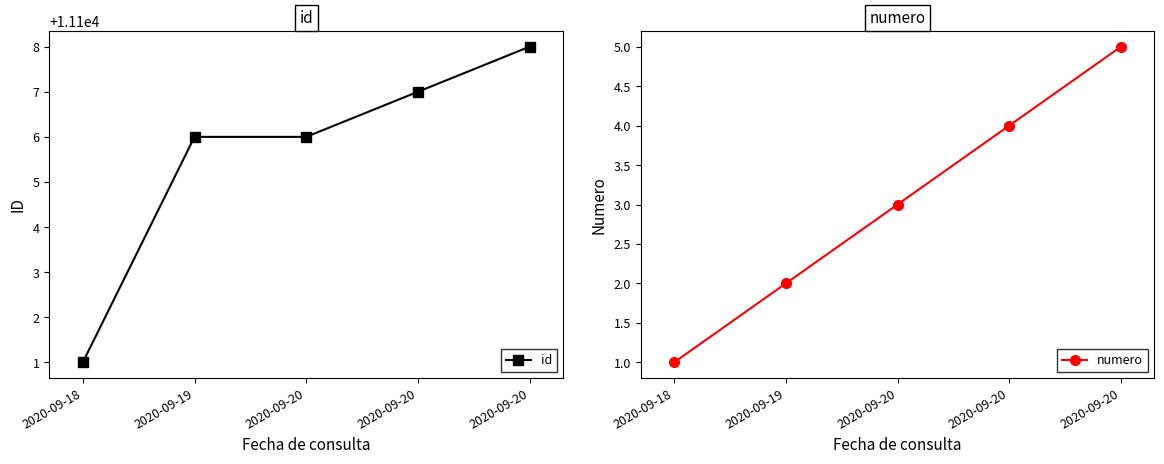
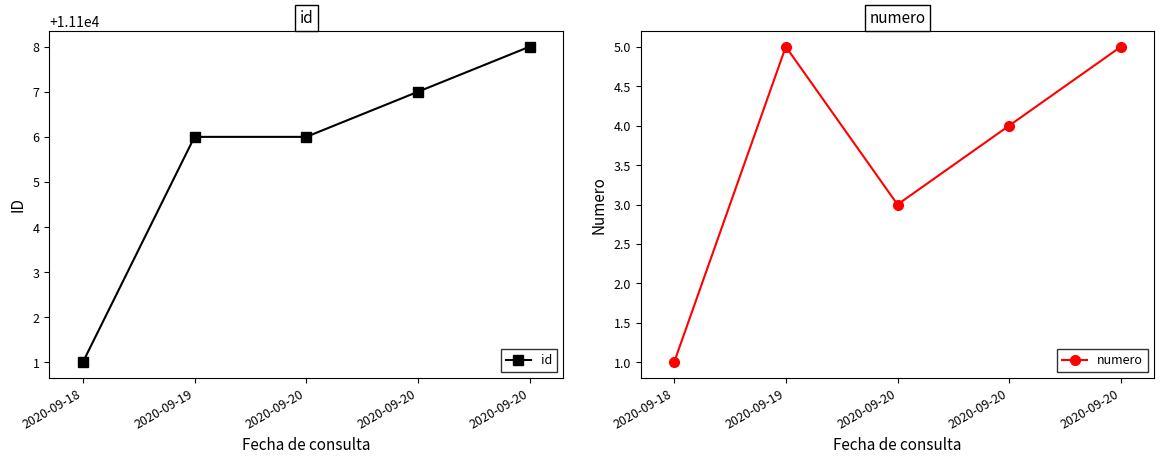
  {
    "id": {
      "2020-09-18": 11101.0,
      "2020-09-19": 11106.0
    },
    "numero": {
      "2020-09-18": 1,
-     "2020-09-19": 2
+     "2020-09-19": 5
    }
  }
